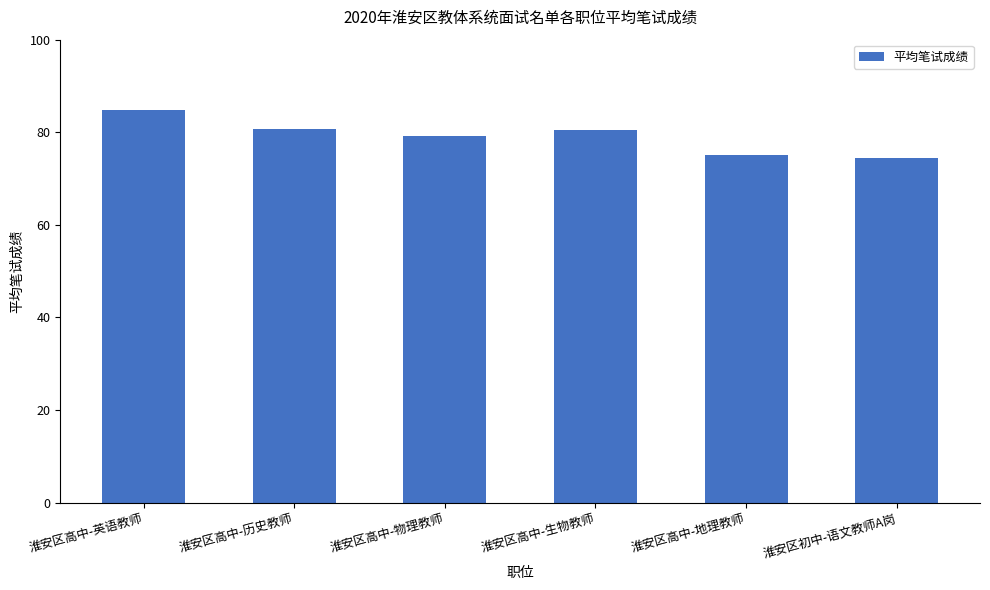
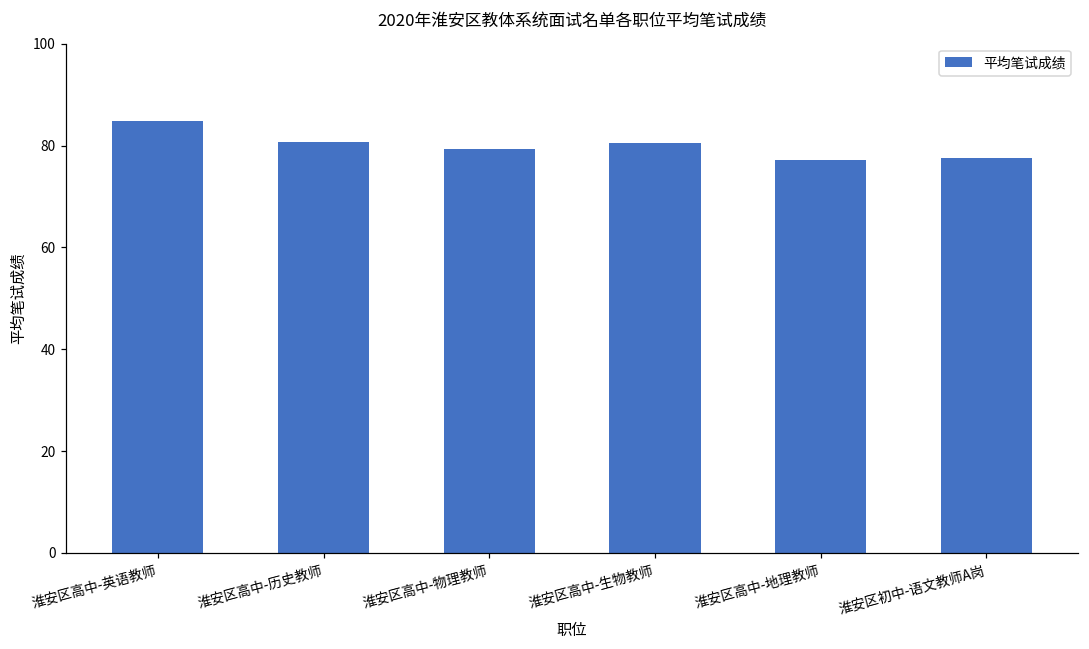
  {
    "淮安区高中-英语教师": 85,
    "淮安区高中-历史教师": 81,
    "淮安区高中-物理教师": 79,
    "淮安区高中-生物教师": 81,
-   "淮安区高中-地理教师": 75,
-   "淮安区初中-语文教师A岗": 75
+   "淮安区高中-地理教师": 77,
+   "淮安区初中-语文教师A岗": 78
  }
